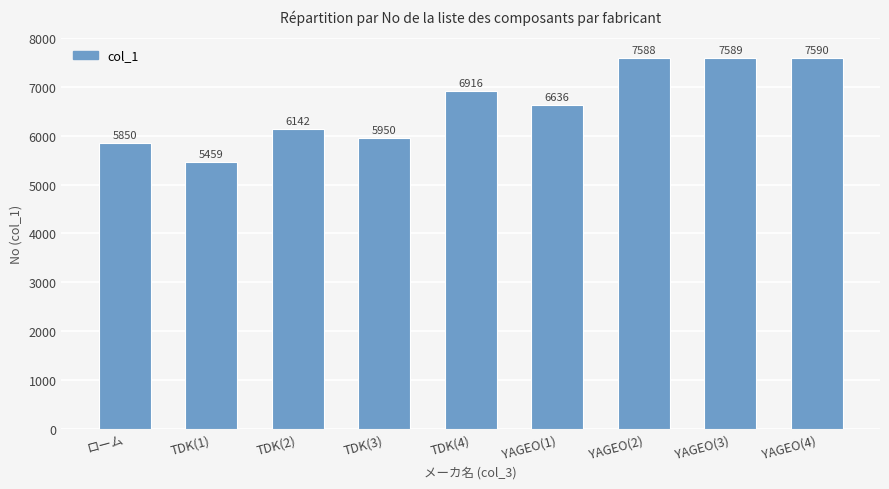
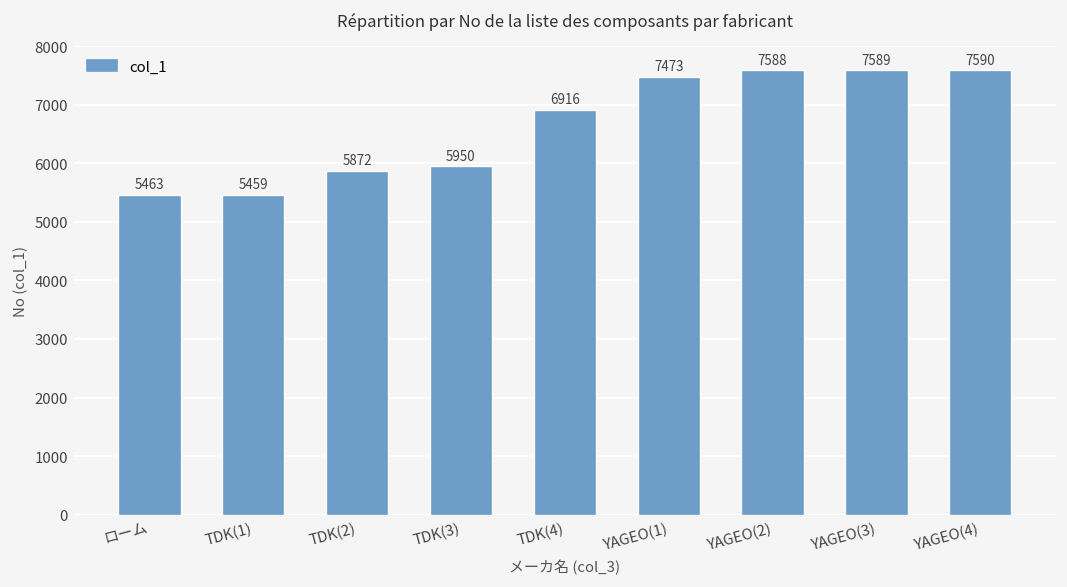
  {
-   "ローム": 5850,
+   "ローム": 5463,
    "TDK(1)": 5459,
-   "TDK(2)": 6142,
+   "TDK(2)": 5872,
    "TDK(3)": 5950,
    "TDK(4)": 6916,
-   "YAGEO(1)": 6636,
+   "YAGEO(1)": 7473,
    "YAGEO(2)": 7588,
    "YAGEO(3)": 7589,
    "YAGEO(4)": 7590
  }
